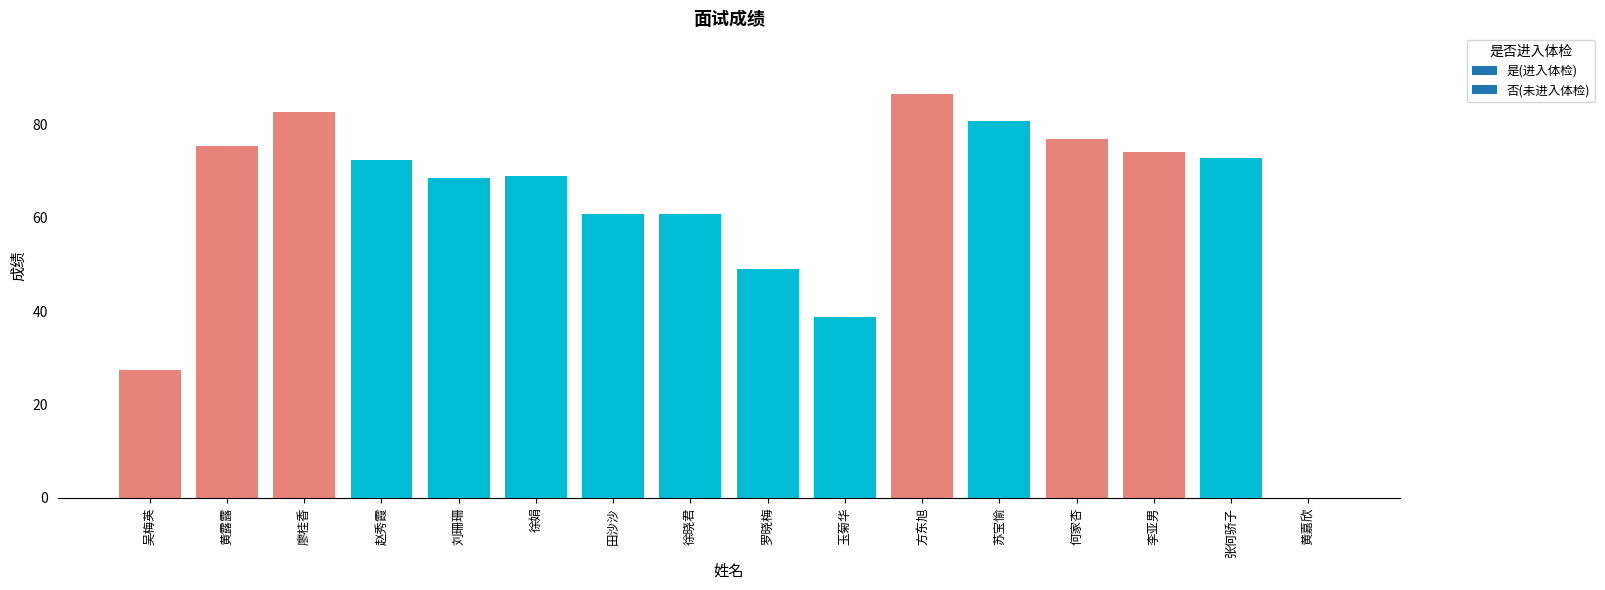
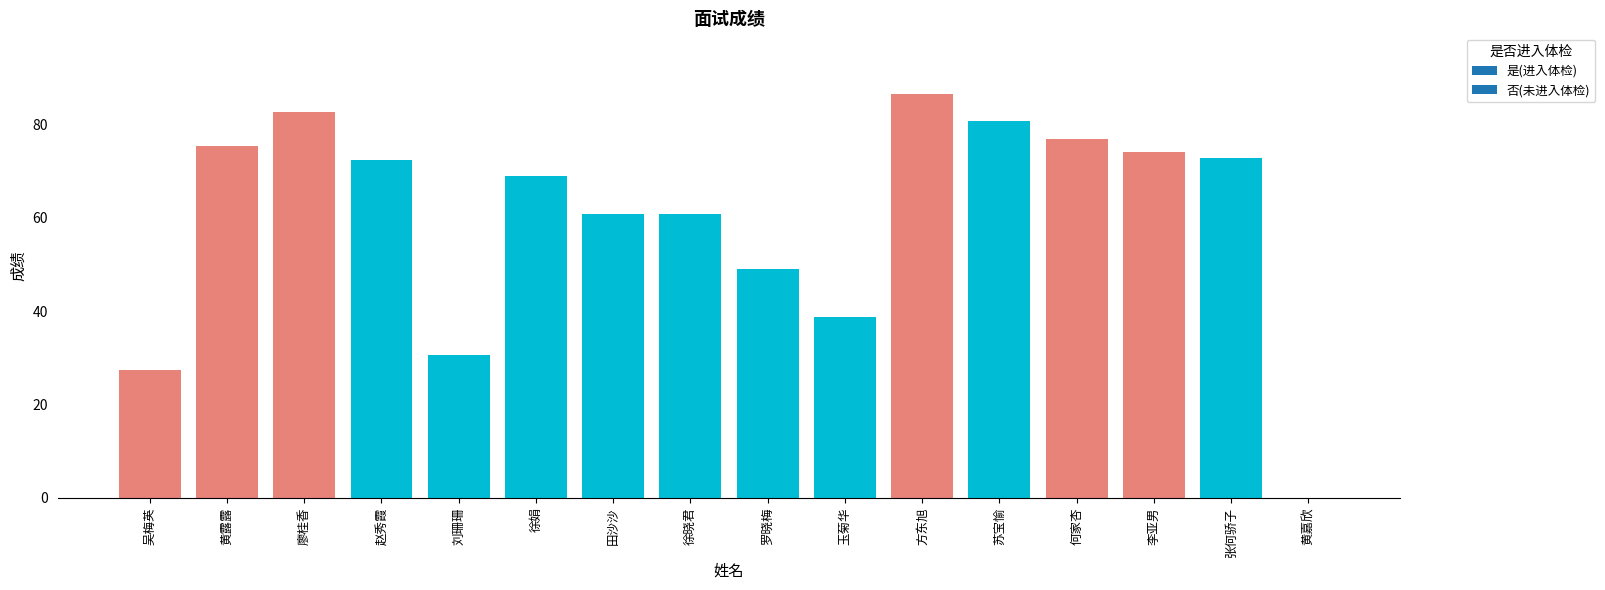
  {
    "吴梅英": 27,
    "黄露露": 75,
    "廖桂香": 83,
    "赵秀霞": 72,
-   "刘珊珊": 69,
+   "刘珊珊": 31,
    "徐娟": 69,
    "田沙沙": 61,
    "徐晓君": 61,
    "罗晓梅": 49,
    "玉菊华": 39,
    "方东旭": 87,
    "苏宝愉": 81,
    "何家杏": 77,
    "李亚男": 74,
    "张何骄子": 73,
    "黄嘉欣": 0
  }
